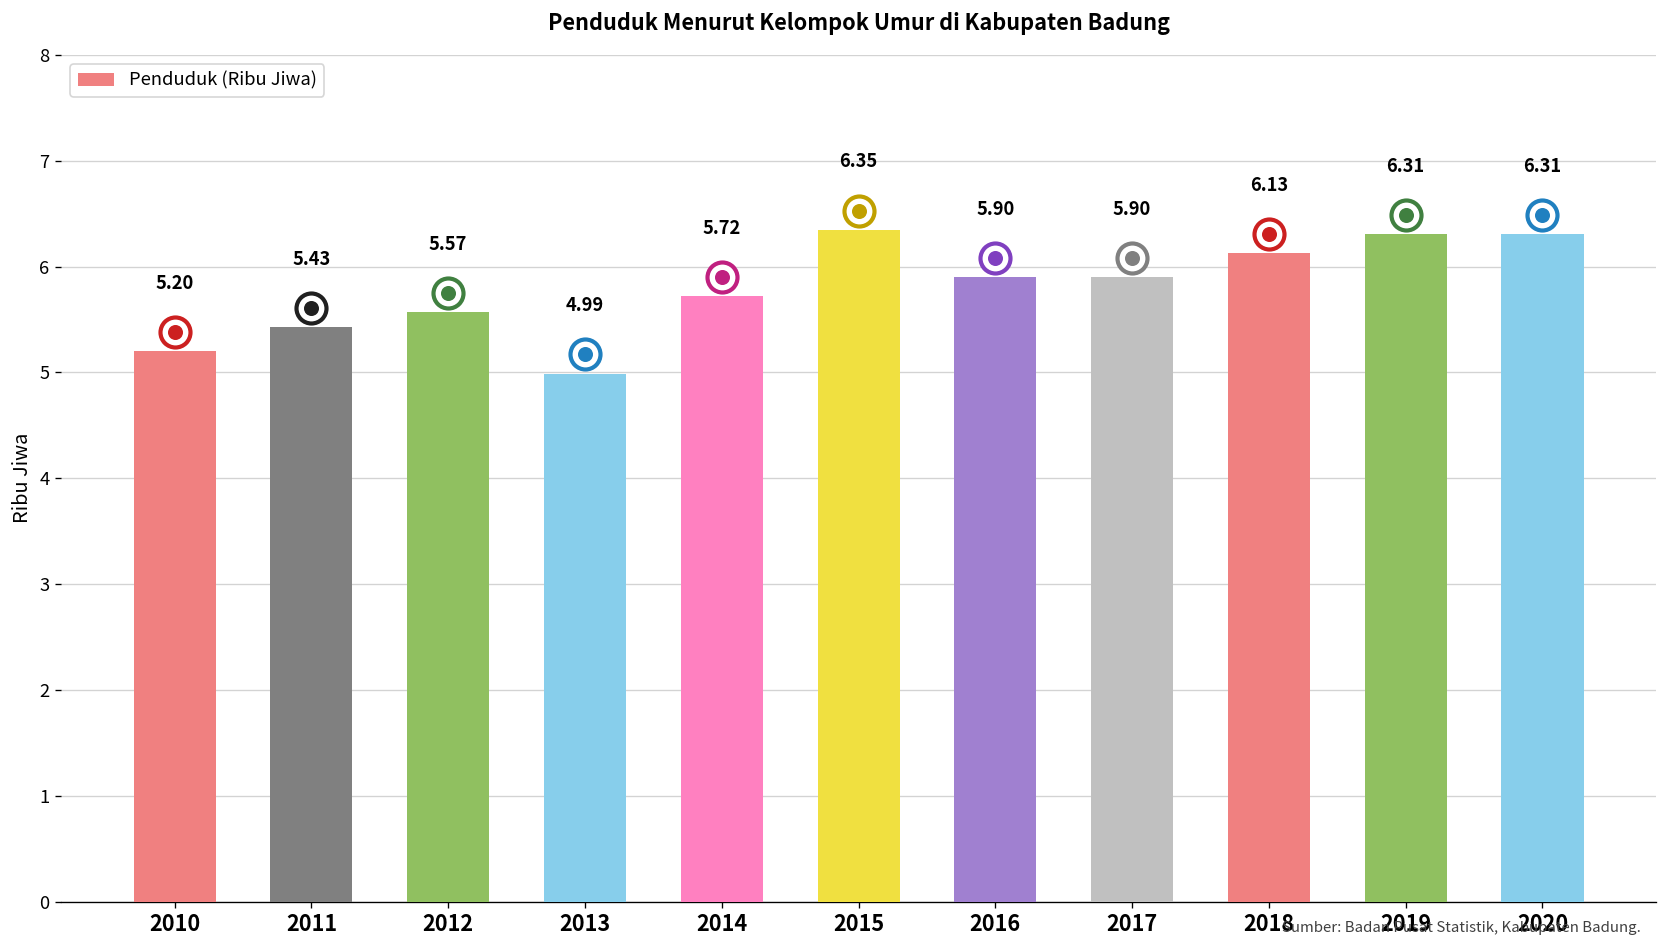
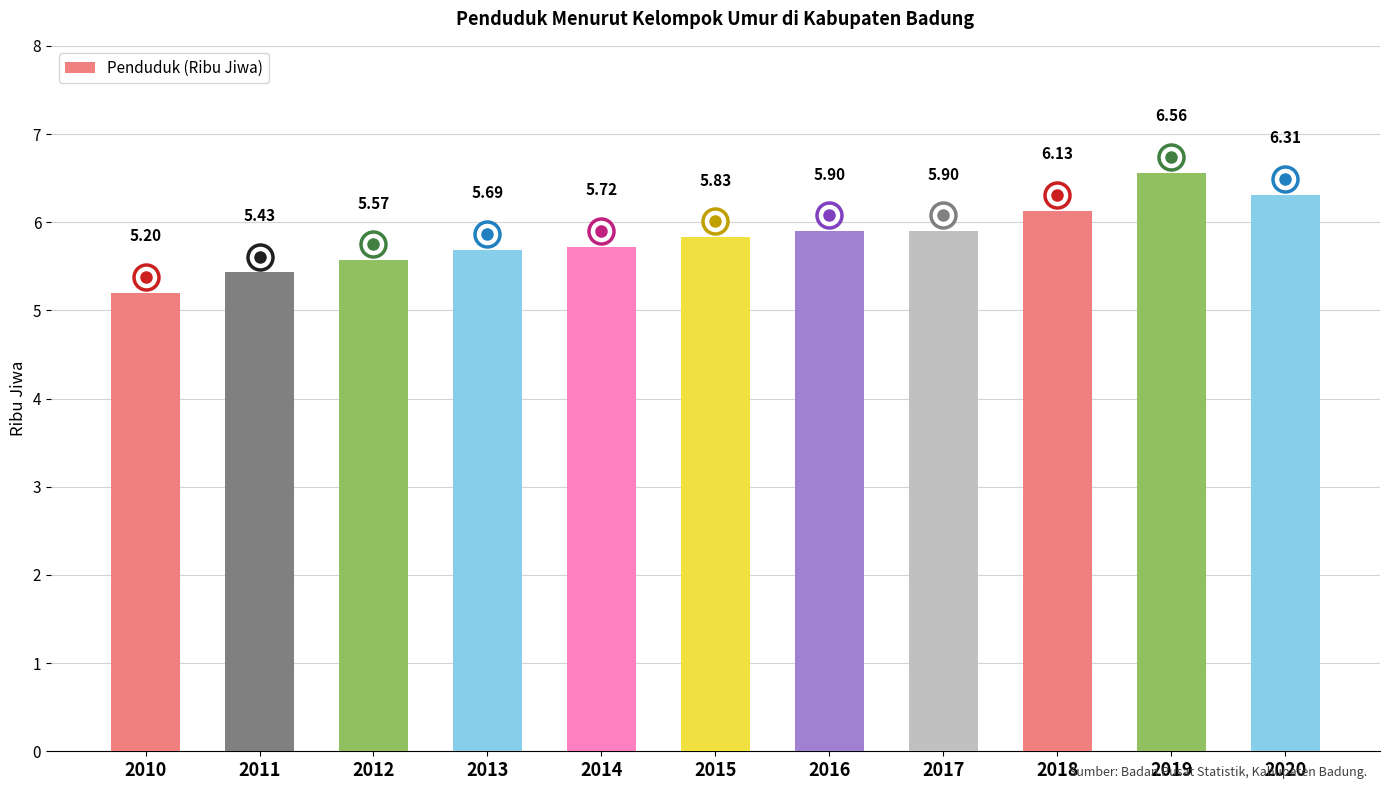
  {
    "Penduduk (Ribu Jiwa)": {
-     "2013": 4.99,
-     "2015": 6.35,
-     "2019": 6.31
+     "2013": 5.69,
+     "2015": 5.83,
+     "2019": 6.56
    }
  }
